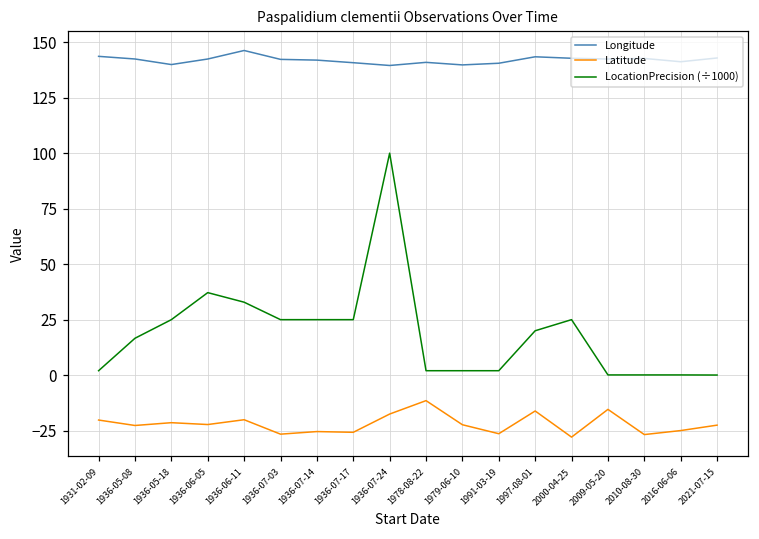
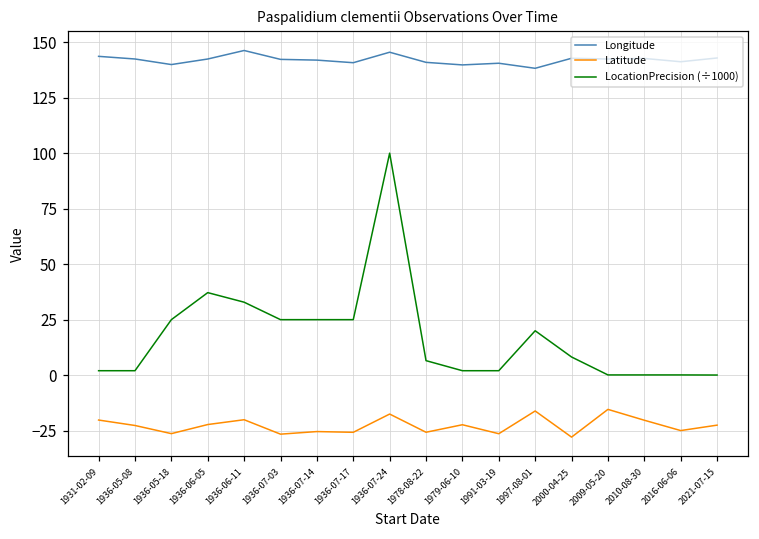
  {
    "Longitude": {
      "1931-02-09": 144,
      "1936-05-08": 142,
      "1936-05-18": 140,
      "1936-06-05": 142,
      "1936-06-11": 146,
      "1936-07-03": 142,
      "1936-07-14": 142,
      "1936-07-17": 141,
-     "1936-07-24": 140,
+     "1936-07-24": 145,
      "1978-08-22": 141,
      "1979-06-10": 140,
      "1991-03-19": 141,
-     "1997-08-01": 143
+     "1997-08-01": 138
    },
    "Latitude": {
      "1931-02-09": -20,
      "1936-05-08": -23,
-     "1936-05-18": -21,
+     "1936-05-18": -26,
      "1936-06-05": -22,
      "1936-06-11": -20,
      "1936-07-03": -27,
      "1936-07-14": -25,
      "1936-07-17": -26,
      "1936-07-24": -18,
-     "1978-08-22": -11,
+     "1978-08-22": -26,
      "1979-06-10": -22,
      "1991-03-19": -26,
      "1997-08-01": -16,
      "2000-04-25": -28,
      "2009-05-20": -15,
-     "2010-08-30": -27,
+     "2010-08-30": -20,
      "2016-06-06": -25,
      "2021-07-15": -23
    },
    "LocationPrecision (÷1000)": {
      "1931-02-09": 2,
-     "1936-05-08": 17,
+     "1936-05-08": 2,
      "1936-05-18": 25,
      "1936-06-05": 37,
      "1936-06-11": 33,
      "1936-07-03": 25,
      "1936-07-14": 25,
      "1936-07-17": 25,
      "1936-07-24": 100,
-     "1978-08-22": 2,
+     "1978-08-22": 7,
      "1979-06-10": 2,
      "1991-03-19": 2,
      "1997-08-01": 20,
-     "2000-04-25": 25,
+     "2000-04-25": 8,
      "2009-05-20": 0,
      "2010-08-30": 0,
      "2016-06-06": 0,
      "2021-07-15": 0
    }
  }
